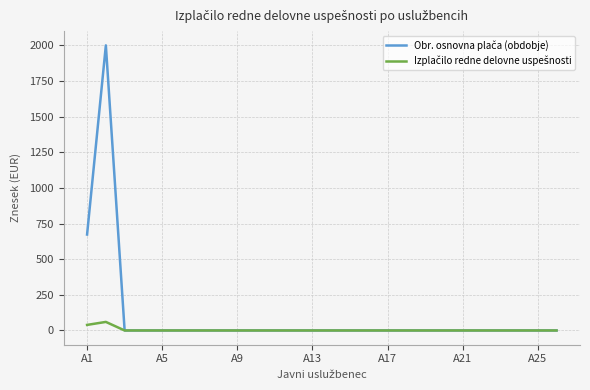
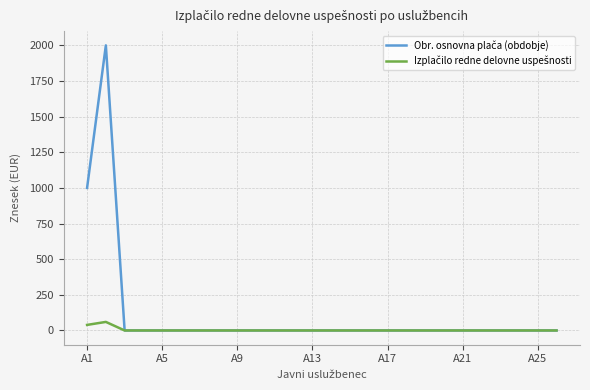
  {
    "Obr. osnovna plača (obdobje)": {
-     "A1": 670
+     "A1": 1000
    },
    "Izplačilo redne delovne uspešnosti": {
      "A1": 40
    }
  }
